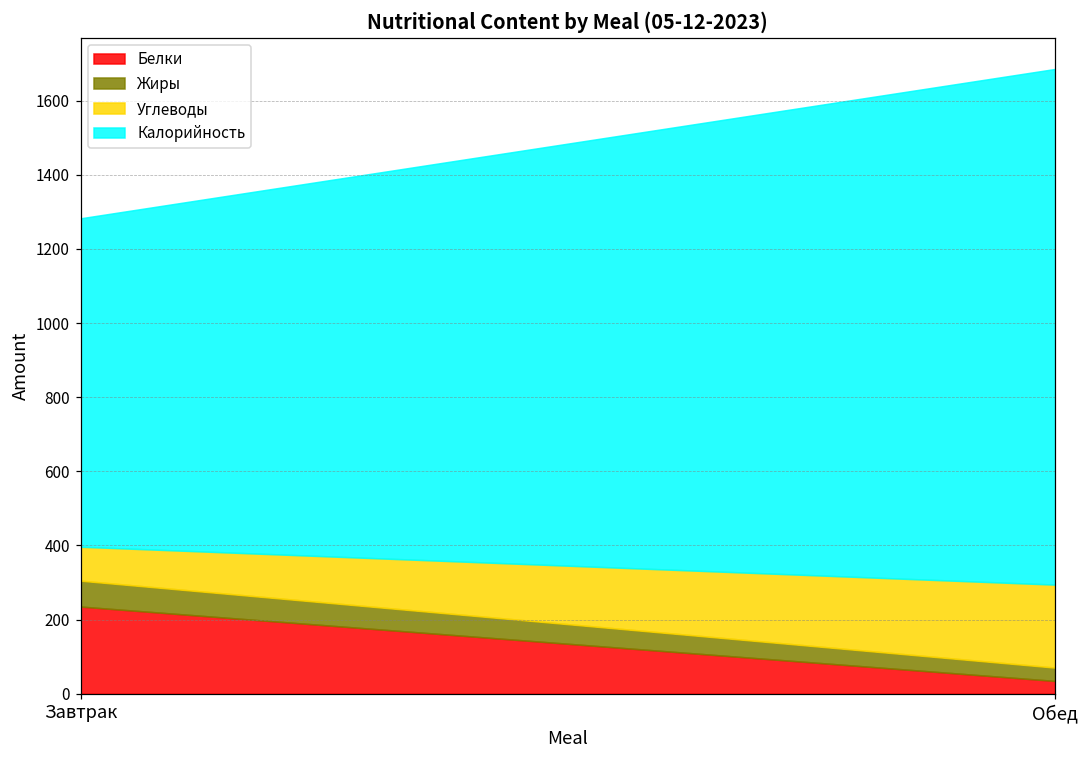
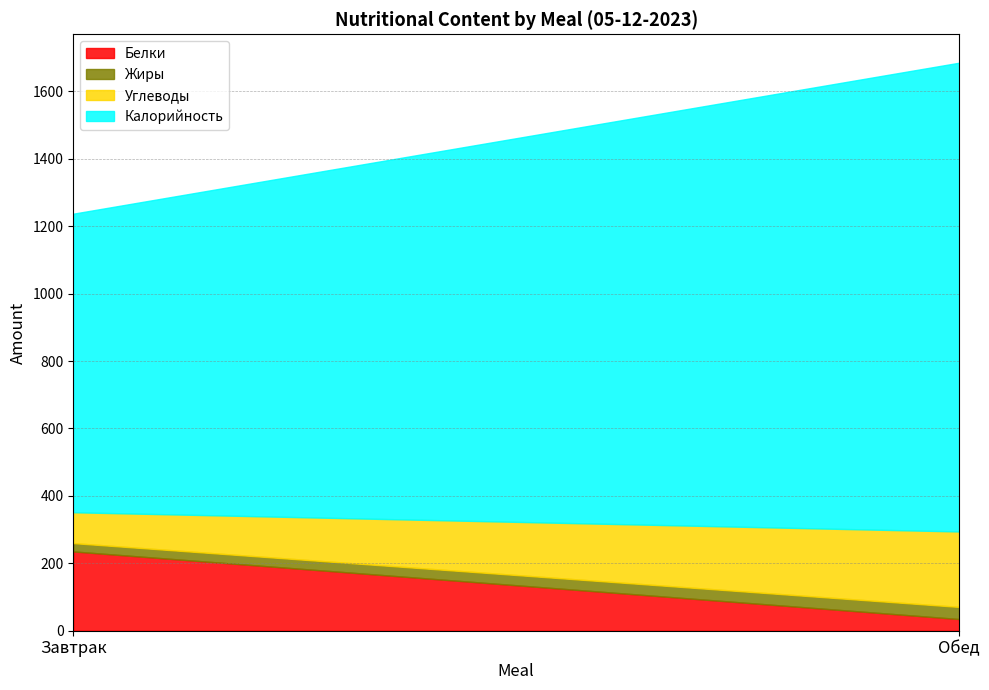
  {
    "Белки": {
      "Завтрак": 240,
      "Обед": 30
    },
    "Жиры": {
-     "Завтрак": 70,
+     "Завтрак": 20,
      "Обед": 40
    },
    "Углеводы": {
      "Завтрак": 90,
      "Обед": 220
    },
    "Калорийность": {
      "Завтрак": 890,
      "Обед": 1390
    }
  }
